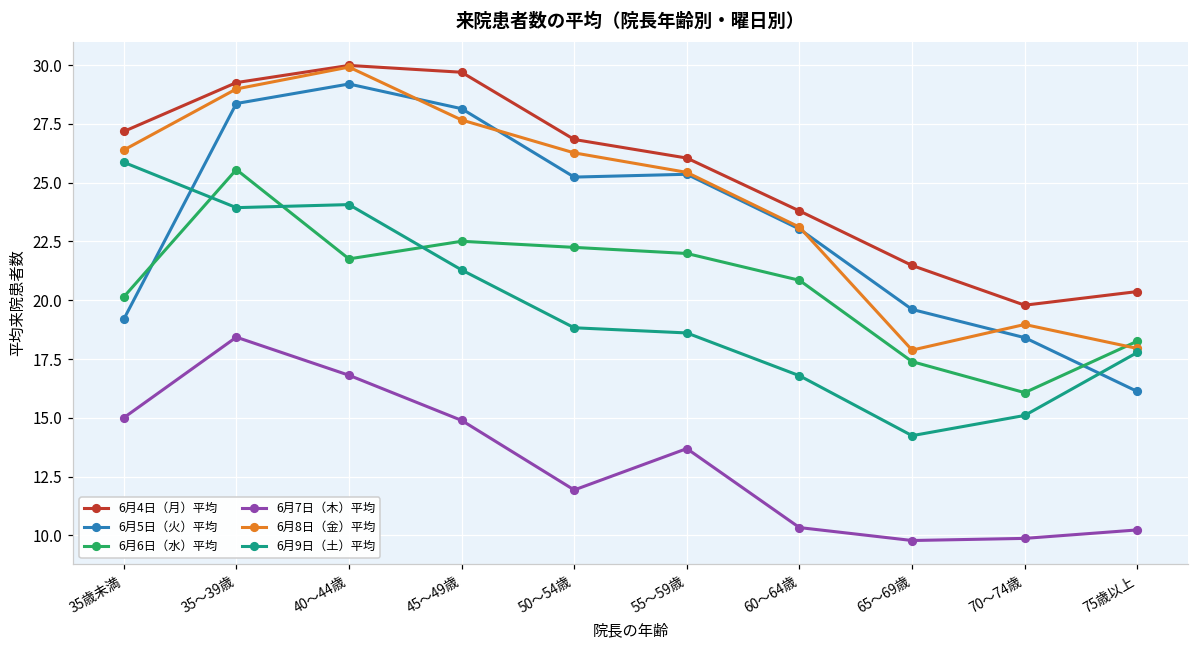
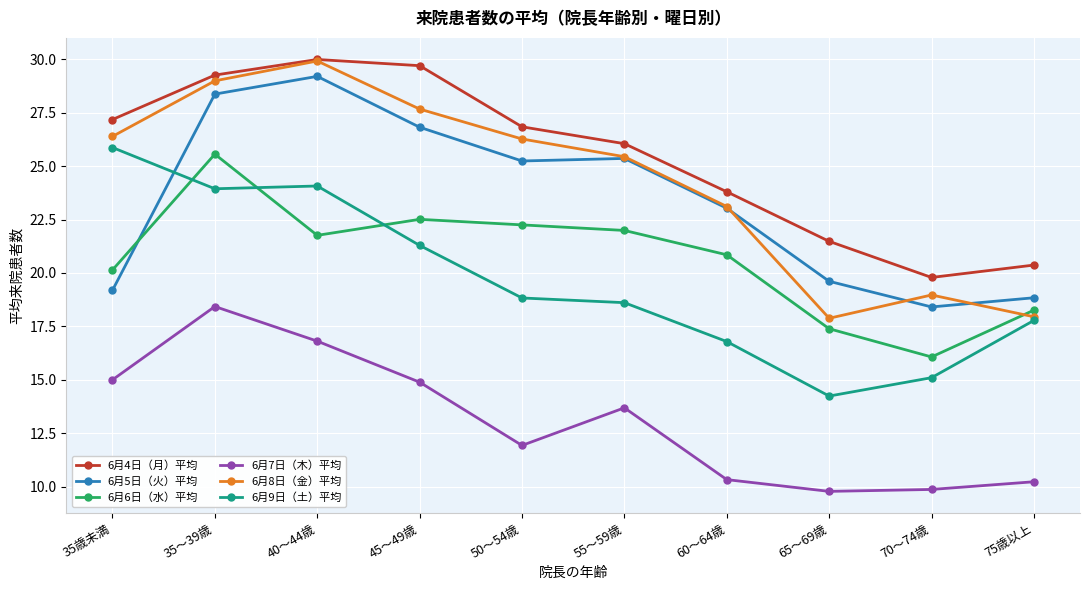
  {
    "6月4日（月）平均": {
      "35歳未満": 27.2,
      "35～39歳": 29.3,
      "45～49歳": 29.7,
      "50～54歳": 26.8,
      "55～59歳": 26.1,
      "60～64歳": 23.8,
      "65～69歳": 21.5,
      "70～74歳": 19.8,
      "75歳以上": 20.4
    },
    "6月5日（火）平均": {
      "35歳未満": 19.2,
      "35～39歳": 28.4,
      "40～44歳": 29.2,
-     "45～49歳": 28.2,
+     "45～49歳": 26.8,
      "50～54歳": 25.2,
      "65～69歳": 19.6,
      "70～74歳": 18.4,
-     "75歳以上": 16.1
+     "75歳以上": 18.8
    },
    "6月7日（木）平均": {
      "35歳未満": 15.0,
      "35～39歳": 18.4,
      "40～44歳": 16.8,
      "45～49歳": 14.9,
      "50～54歳": 11.9,
      "55～59歳": 13.7,
      "60～64歳": 10.3,
      "65～69歳": 9.8,
      "70～74歳": 9.9,
      "75歳以上": 10.2
    },
    "6月8日（金）平均": {
      "35歳未満": 26.4,
      "35～39歳": 29.0,
      "45～49歳": 27.7,
      "50～54歳": 26.3,
      "65～69歳": 17.9,
      "70～74歳": 19.0,
      "75歳以上": 18.0
    }
  }
